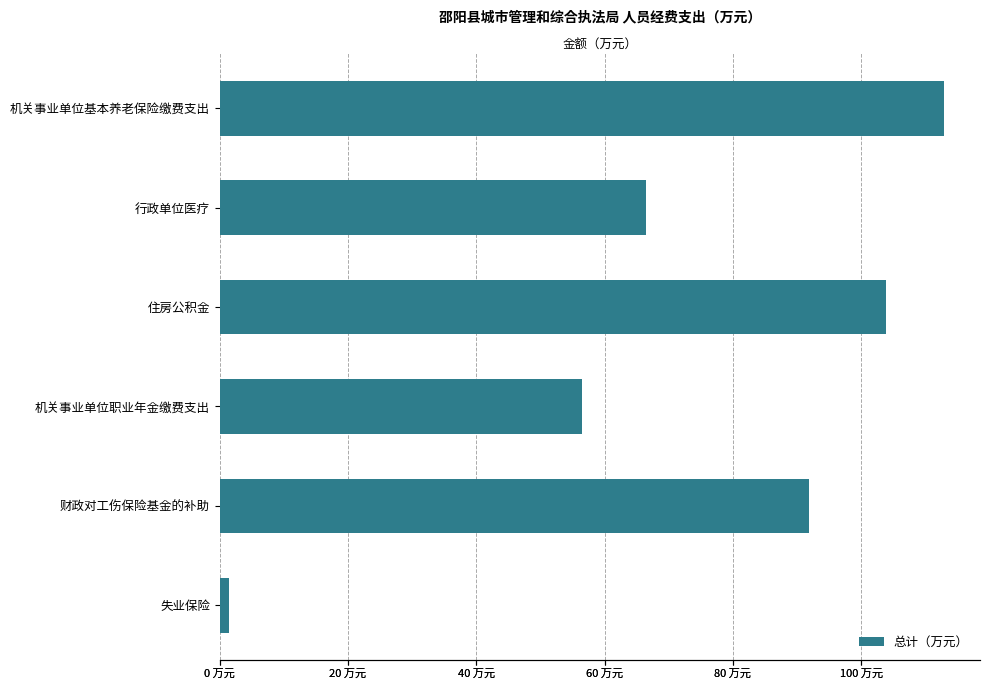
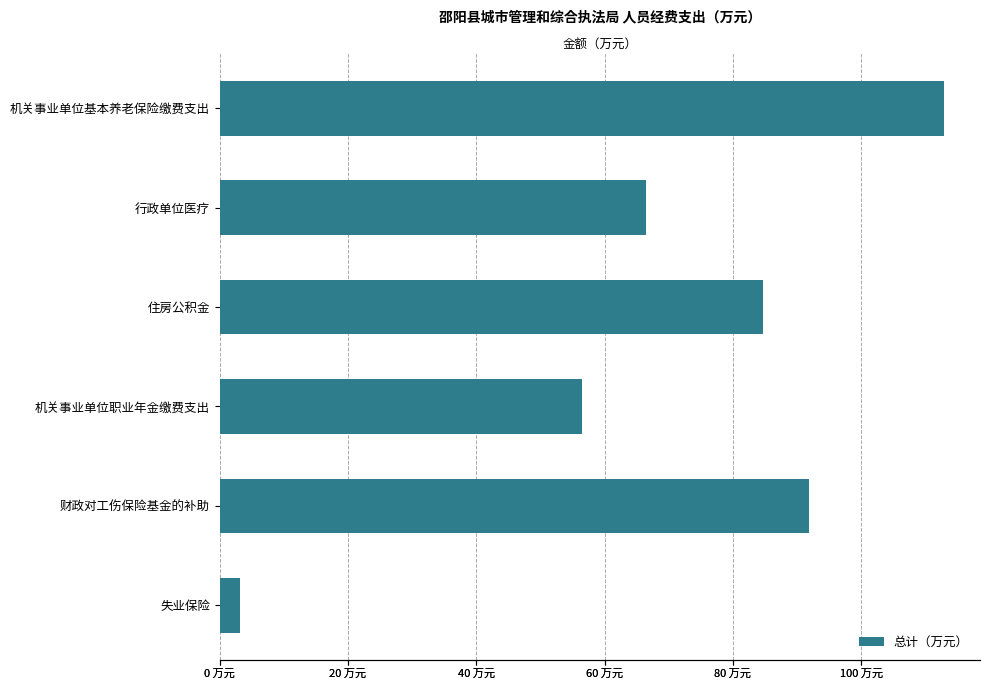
  {
    "机关事业单位基本养老保险缴费支出": "113 万元",
    "行政单位医疗": "67 万元",
-   "住房公积金": "104 万元",
+   "住房公积金": "85 万元",
    "机关事业单位职业年金缴费支出": "56 万元",
    "财政对工伤保险基金的补助": "92 万元",
-   "失业保险": "1 万元"
+   "失业保险": "3 万元"
  }
